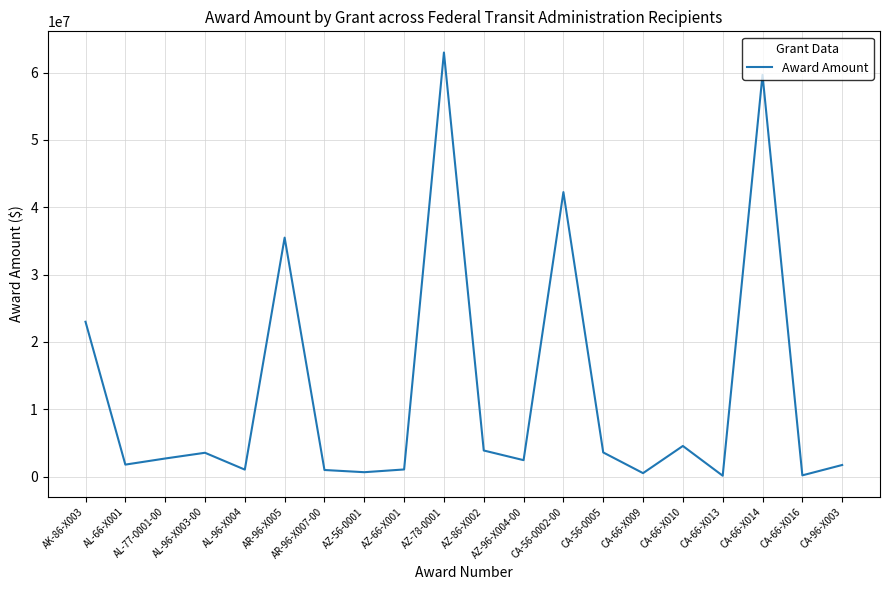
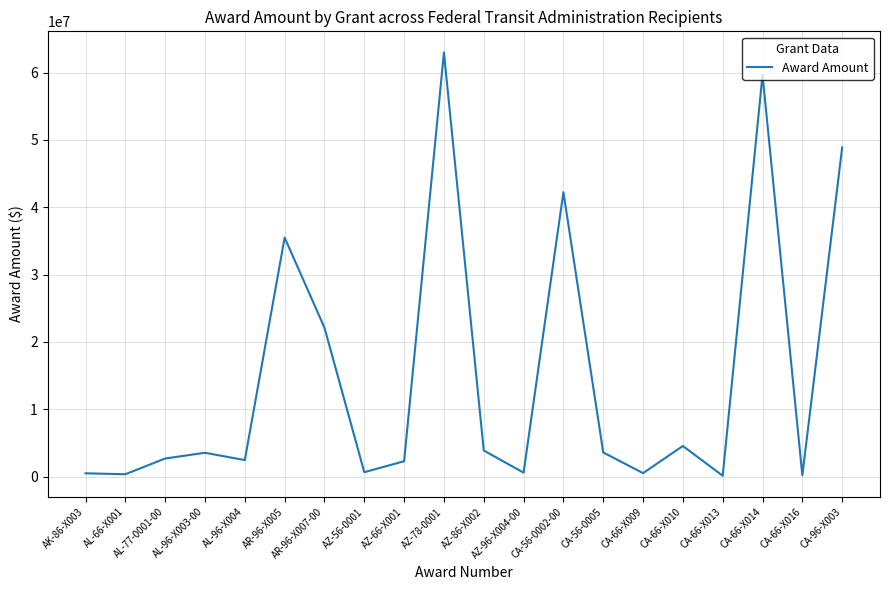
  {
-   "AK-86-X003": 23000000,
-   "AL-66-X001": 2000000,
+   "AK-86-X003": 0,
+   "AL-66-X001": 0,
    "AL-77-0001-00": 3000000,
    "AL-96-X003-00": 4000000,
-   "AL-96-X004": 1000000,
+   "AL-96-X004": 2000000,
    "AR-96-X005": 35000000,
-   "AR-96-X007-00": 1000000,
+   "AR-96-X007-00": 22000000,
    "AZ-56-0001": 1000000,
-   "AZ-66-X001": 1000000,
+   "AZ-66-X001": 2000000,
    "AZ-78-0001": 63000000,
    "AZ-86-X002": 4000000,
-   "AZ-96-X004-00": 2000000,
+   "AZ-96-X004-00": 1000000,
    "CA-56-0002-00": 42000000,
    "CA-56-0005": 4000000,
    "CA-66-X009": 1000000,
    "CA-66-X010": 5000000,
    "CA-66-X013": 0,
    "CA-66-X016": 0,
-   "CA-96-X003": 2000000
+   "CA-96-X003": 49000000
  }
